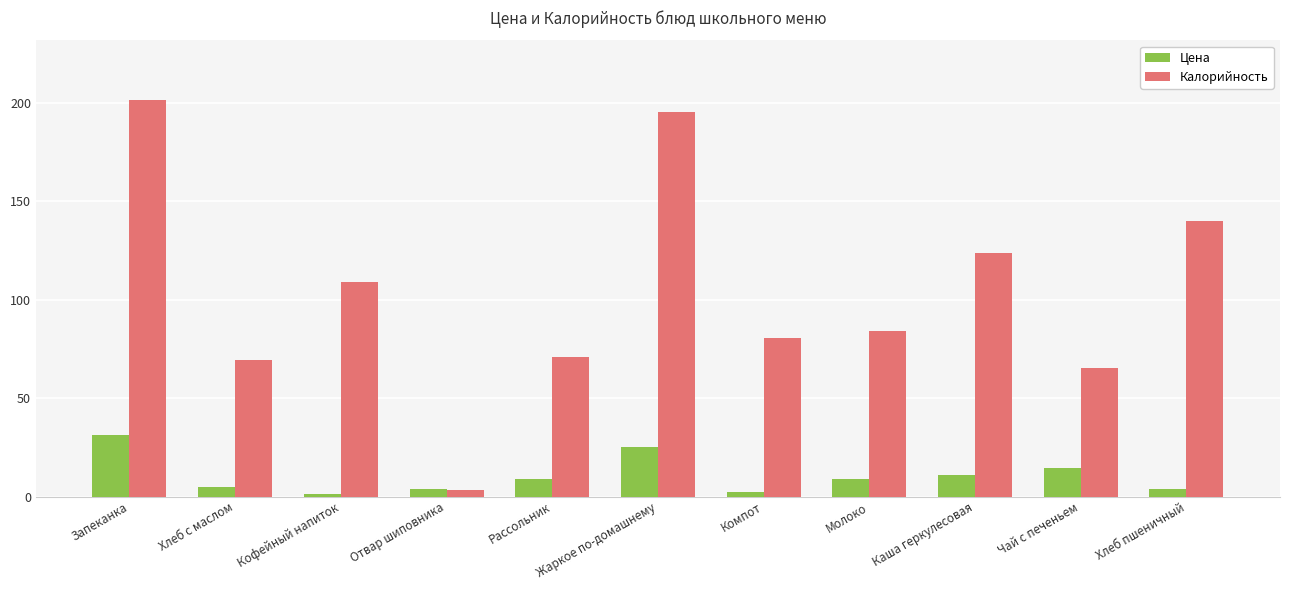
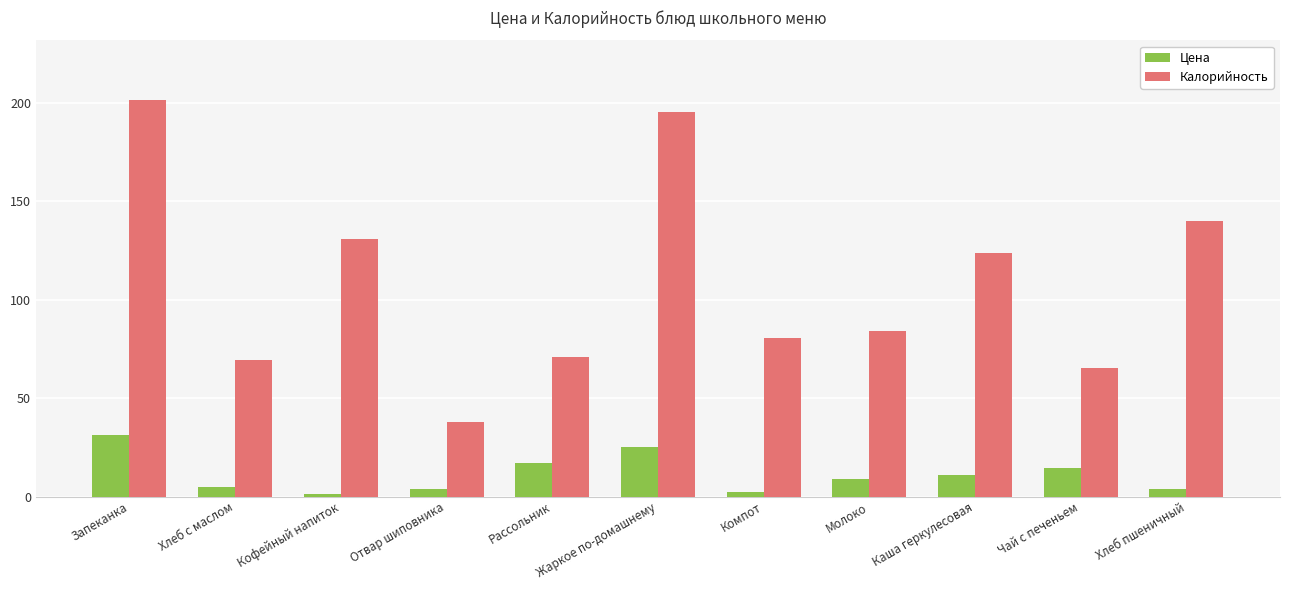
  {
    "Цена": {
      "Запеканка": 31,
      "Хлеб с маслом": 5,
      "Кофейный напиток": 1,
      "Отвар шиповника": 4,
-     "Рассольник": 9,
+     "Рассольник": 17,
      "Жаркое по-домашнему": 25,
      "Компот": 3,
      "Молоко": 9,
      "Каша геркулесовая": 11,
      "Чай с печеньем": 15,
      "Хлеб пшеничный": 4
    },
    "Калорийность": {
      "Запеканка": 201,
      "Хлеб с маслом": 69,
-     "Кофейный напиток": 109,
-     "Отвар шиповника": 3,
+     "Кофейный напиток": 131,
+     "Отвар шиповника": 38,
      "Рассольник": 71,
      "Жаркое по-домашнему": 195,
      "Компот": 81,
      "Молоко": 84,
      "Каша геркулесовая": 123,
      "Чай с печеньем": 65,
      "Хлеб пшеничный": 140
    }
  }
